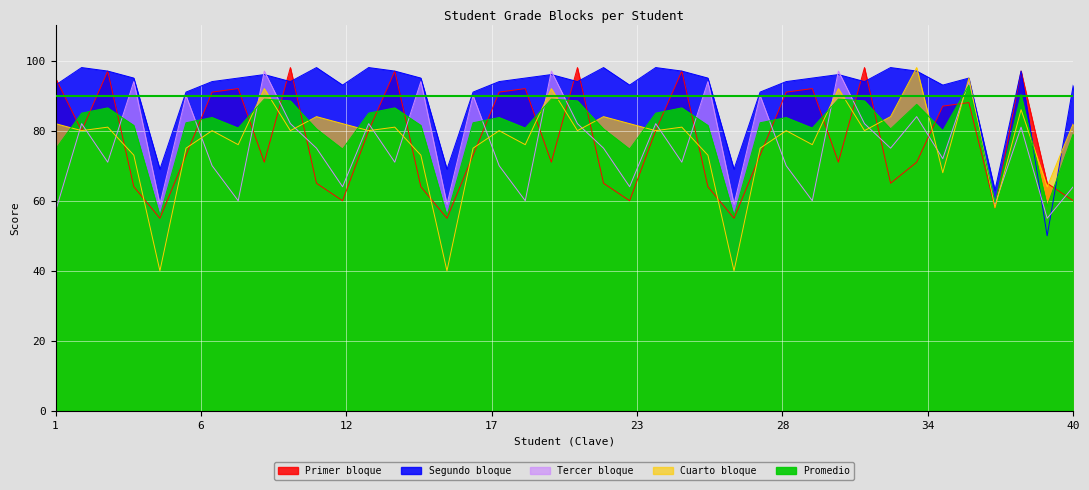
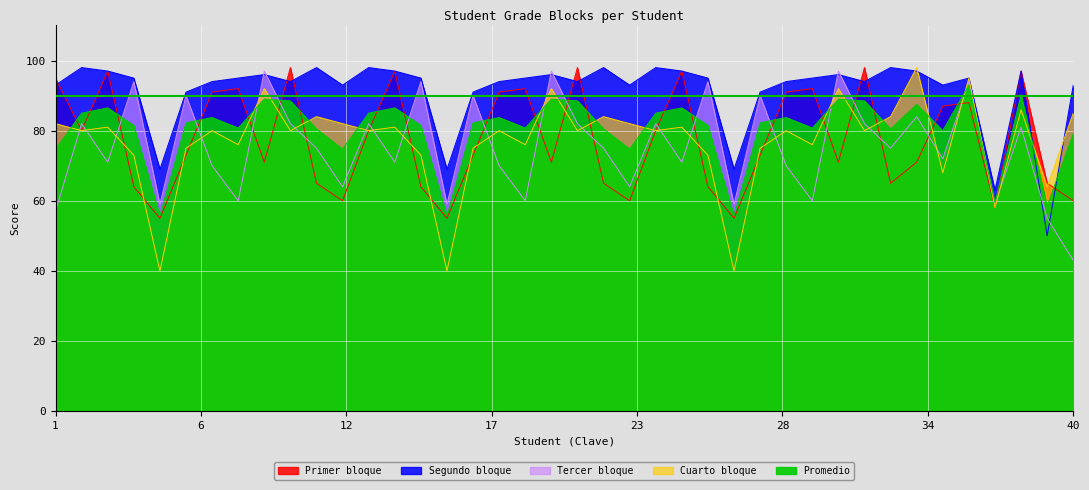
  {
    "Primer bloque": {
      "1": 95,
      "40": 60
    },
    "Segundo bloque": {
      "1": 93,
      "40": 93
    },
    "Tercer bloque": {
      "1": 57,
-     "40": 64
+     "40": 43
    },
    "Cuarto bloque": {
      "1": 82,
-     "40": 82
+     "40": 85
    },
    "Promedio": {
      "1": 75,
      "40": 79
    }
  }
